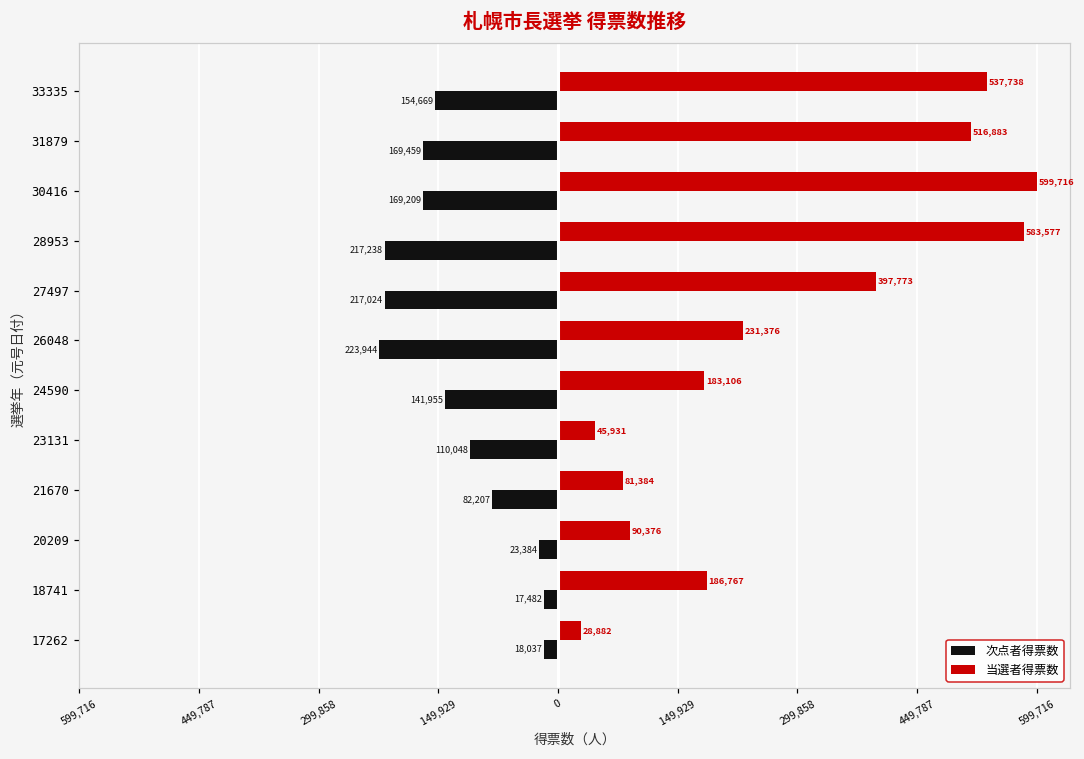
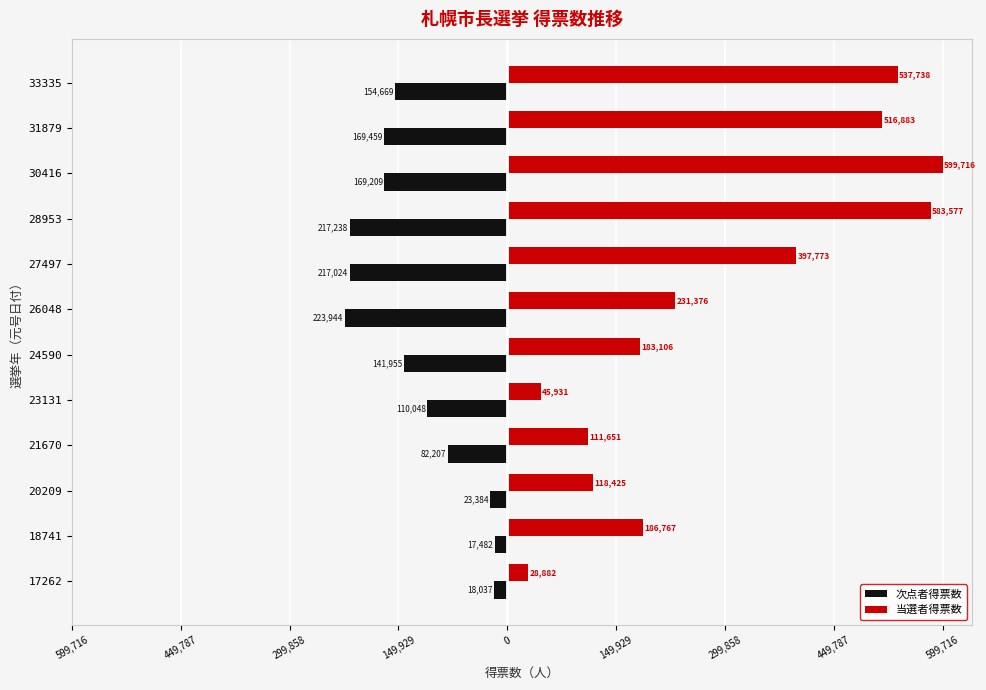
  {
    "当選者得票数": {
      "33335": "537,738",
      "31879": "516,883",
      "30416": "599,716",
      "28953": "583,577",
      "27497": "397,773",
      "26048": "231,376",
      "24590": "183,106",
      "23131": "45,931",
-     "21670": "81,384",
-     "20209": "90,376",
+     "21670": "111,651",
+     "20209": "118,425",
      "18741": "186,767",
      "17262": "28,882"
    }
  }
